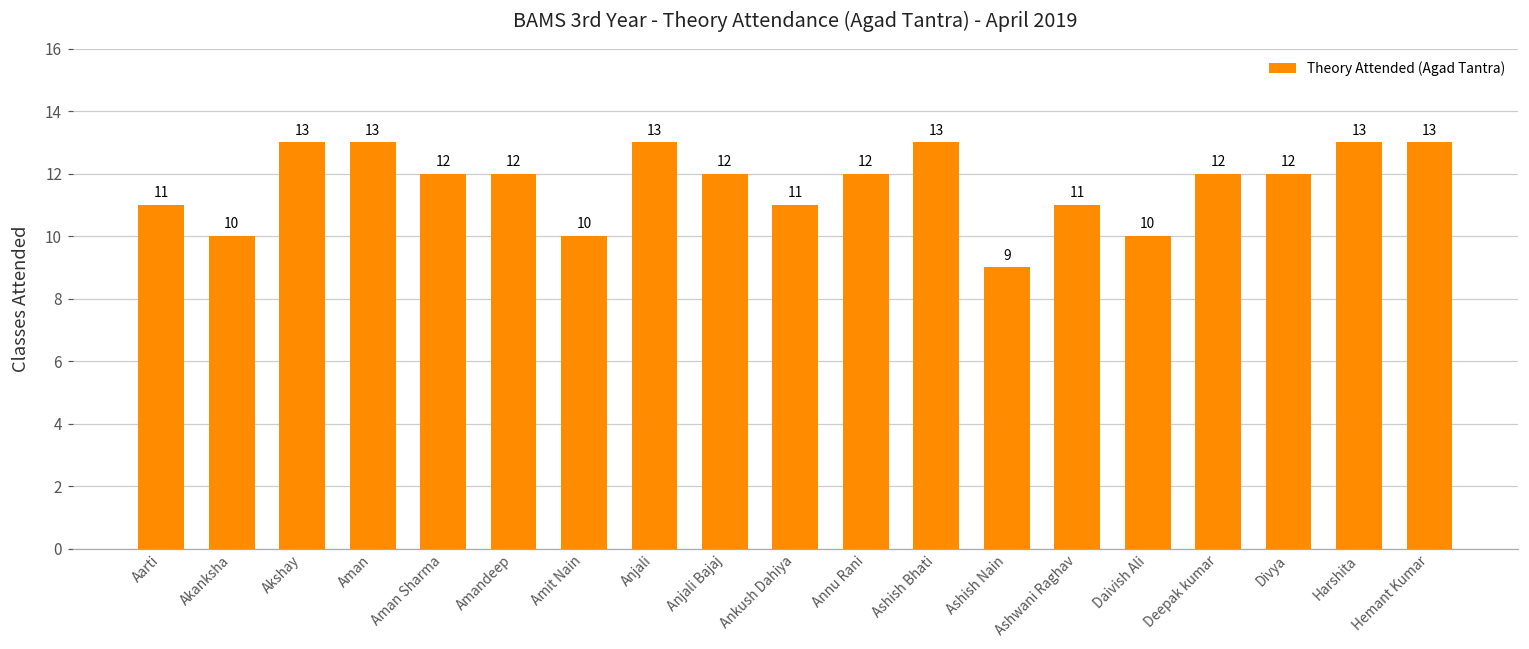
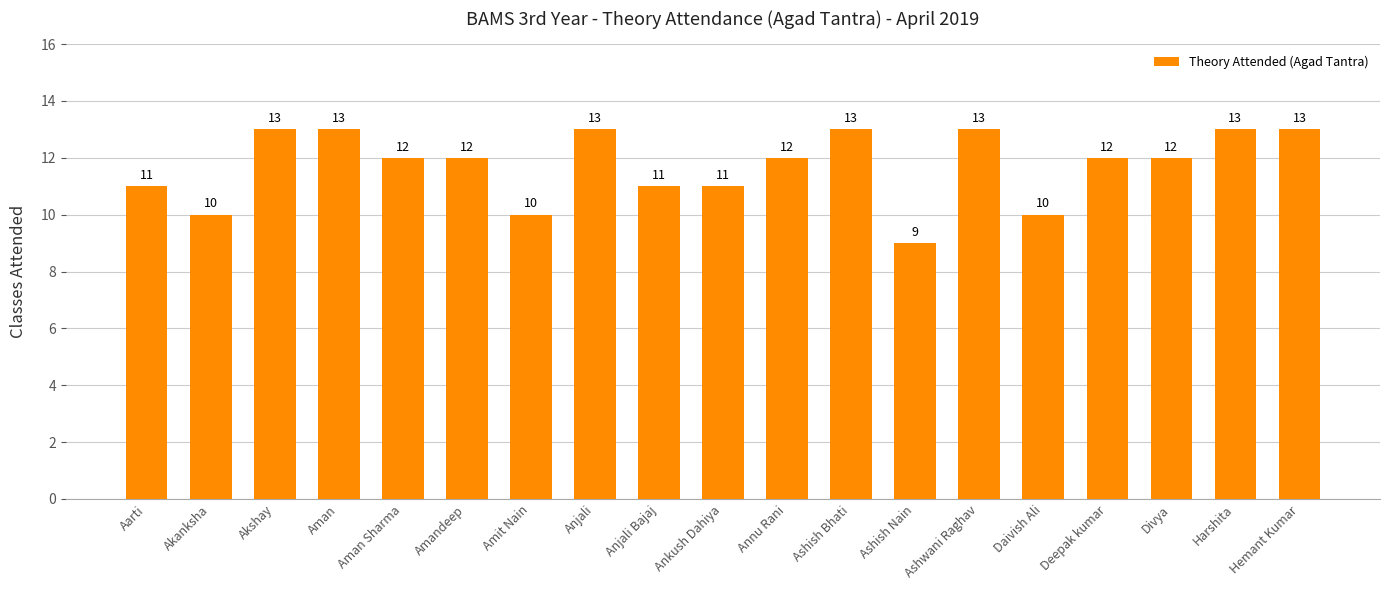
  {
    "Aarti": 11,
    "Akanksha": 10,
    "Akshay": 13,
    "Aman": 13,
    "Aman Sharma": 12,
    "Amandeep": 12,
    "Amit Nain": 10,
    "Anjali": 13,
-   "Anjali Bajaj": 12,
+   "Anjali Bajaj": 11,
    "Ankush Dahiya": 11,
    "Annu Rani": 12,
    "Ashish Bhati": 13,
    "Ashish Nain": 9,
-   "Ashwani Raghav": 11,
+   "Ashwani Raghav": 13,
    "Daivish Ali": 10,
    "Deepak kumar": 12,
    "Divya": 12,
    "Harshita": 13,
    "Hemant Kumar": 13
  }
